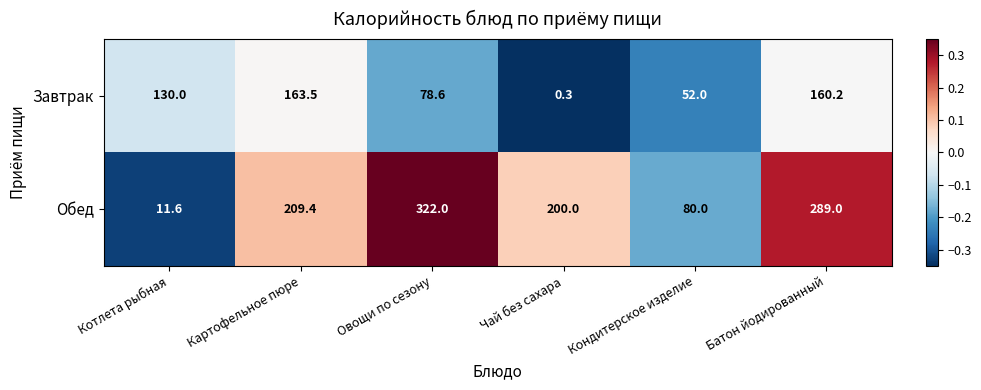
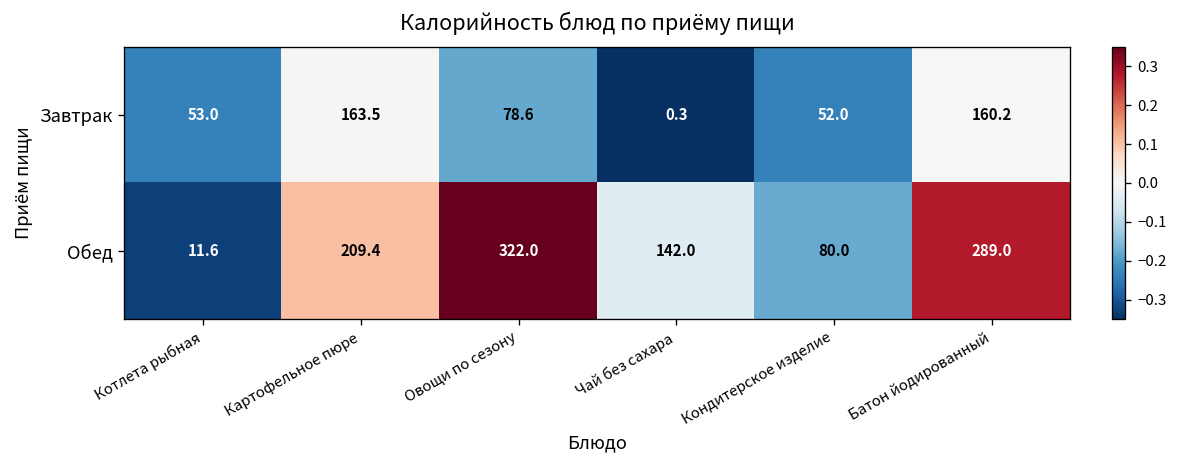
  {
    "Завтрак": {
-     "Котлета рыбная": 130.0,
+     "Котлета рыбная": 53.0,
      "Картофельное пюре": 163.5,
      "Овощи по сезону": 78.6,
      "Чай без сахара": 0.3,
      "Кондитерское изделие": 52.0,
      "Батон йодированный": 160.2
    },
    "Обед": {
      "Котлета рыбная": 11.6,
      "Картофельное пюре": 209.4,
      "Овощи по сезону": 322.0,
-     "Чай без сахара": 200.0,
+     "Чай без сахара": 142.0,
      "Кондитерское изделие": 80.0,
      "Батон йодированный": 289.0
    }
  }
